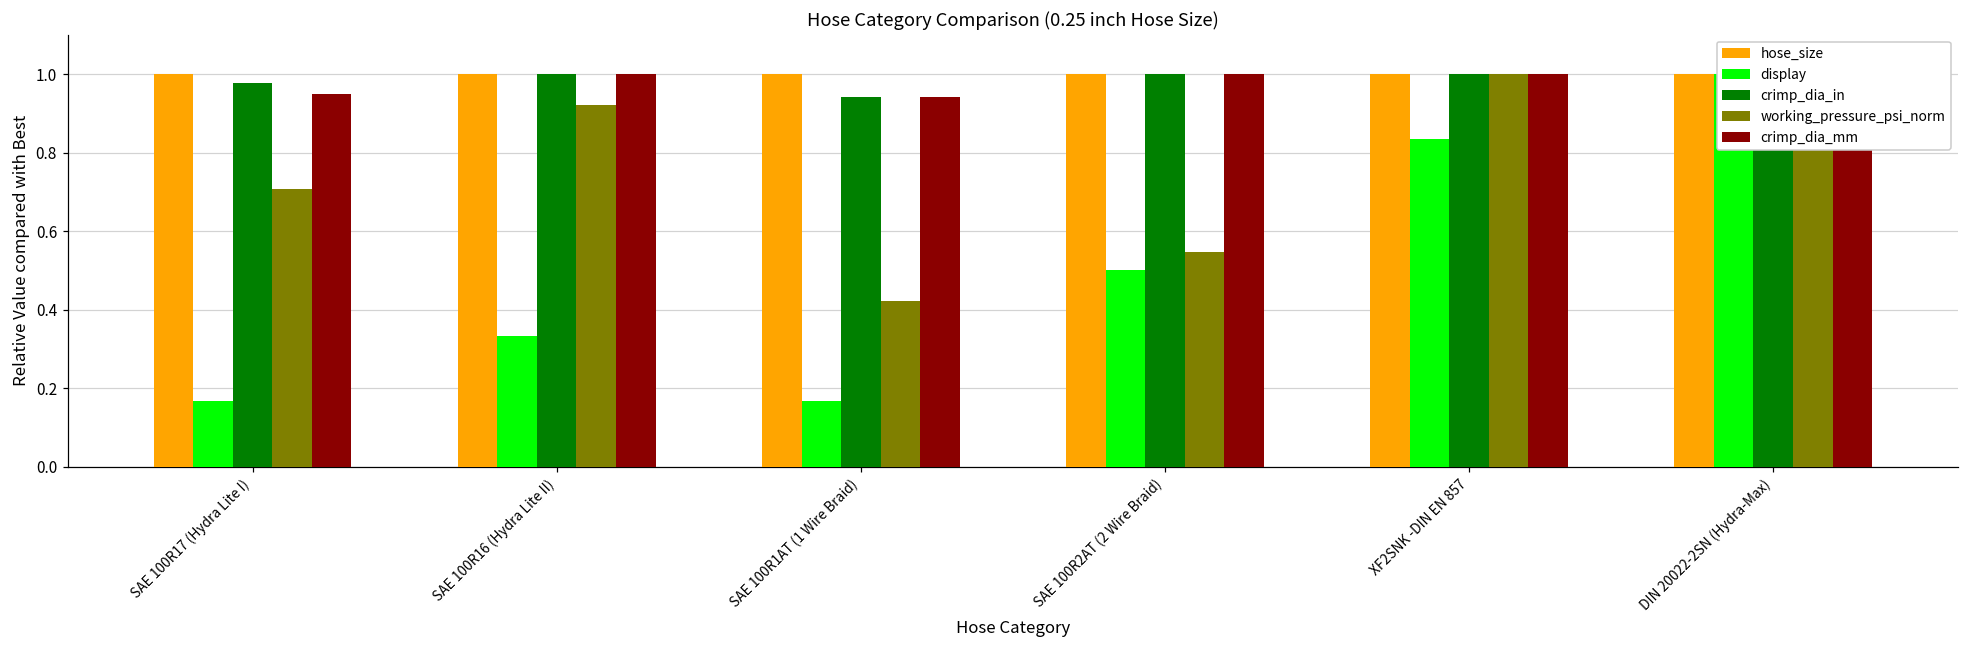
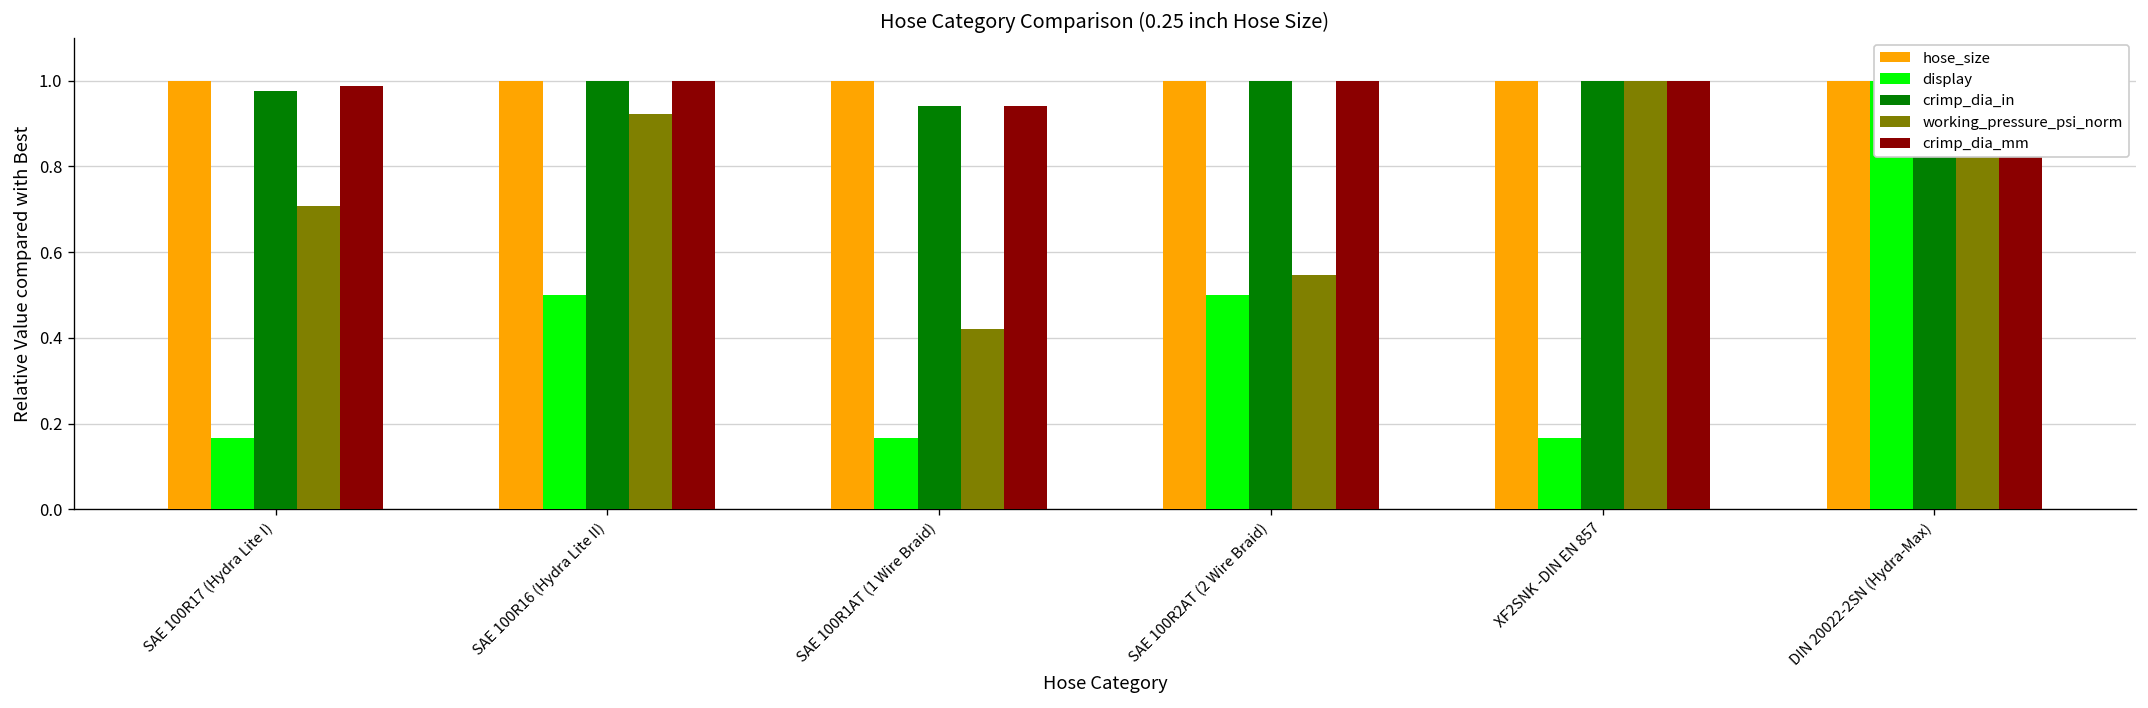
  {
    "hose_size": {
      "SAE 100R17 (Hydra Lite I)": 1.00,
      "SAE 100R16 (Hydra Lite II)": 1.00,
      "SAE 100R1AT (1 Wire Braid)": 1.00,
      "SAE 100R2AT (2 Wire Braid)": 1.00,
      "XF2SNK -DIN EN 857": 1.00,
      "DIN 20022-2SN (Hydra-Max)": 1.00
    },
    "display": {
      "SAE 100R17 (Hydra Lite I)": 0.17,
-     "SAE 100R16 (Hydra Lite II)": 0.33,
+     "SAE 100R16 (Hydra Lite II)": 0.50,
      "SAE 100R1AT (1 Wire Braid)": 0.17,
      "SAE 100R2AT (2 Wire Braid)": 0.50,
-     "XF2SNK -DIN EN 857": 0.83
+     "XF2SNK -DIN EN 857": 0.17
    },
    "crimp_dia_in": {
      "SAE 100R17 (Hydra Lite I)": 0.98,
      "SAE 100R16 (Hydra Lite II)": 1.00,
      "SAE 100R1AT (1 Wire Braid)": 0.94,
      "SAE 100R2AT (2 Wire Braid)": 1.00,
      "XF2SNK -DIN EN 857": 1.00
    },
    "working_pressure_psi_norm": {
      "SAE 100R17 (Hydra Lite I)": 0.71,
      "SAE 100R16 (Hydra Lite II)": 0.92,
      "SAE 100R1AT (1 Wire Braid)": 0.42,
      "SAE 100R2AT (2 Wire Braid)": 0.55,
      "XF2SNK -DIN EN 857": 1.00
    },
    "crimp_dia_mm": {
-     "SAE 100R17 (Hydra Lite I)": 0.95,
+     "SAE 100R17 (Hydra Lite I)": 0.99,
      "SAE 100R16 (Hydra Lite II)": 1.00,
      "SAE 100R1AT (1 Wire Braid)": 0.94,
      "SAE 100R2AT (2 Wire Braid)": 1.00,
      "XF2SNK -DIN EN 857": 1.00
    }
  }
